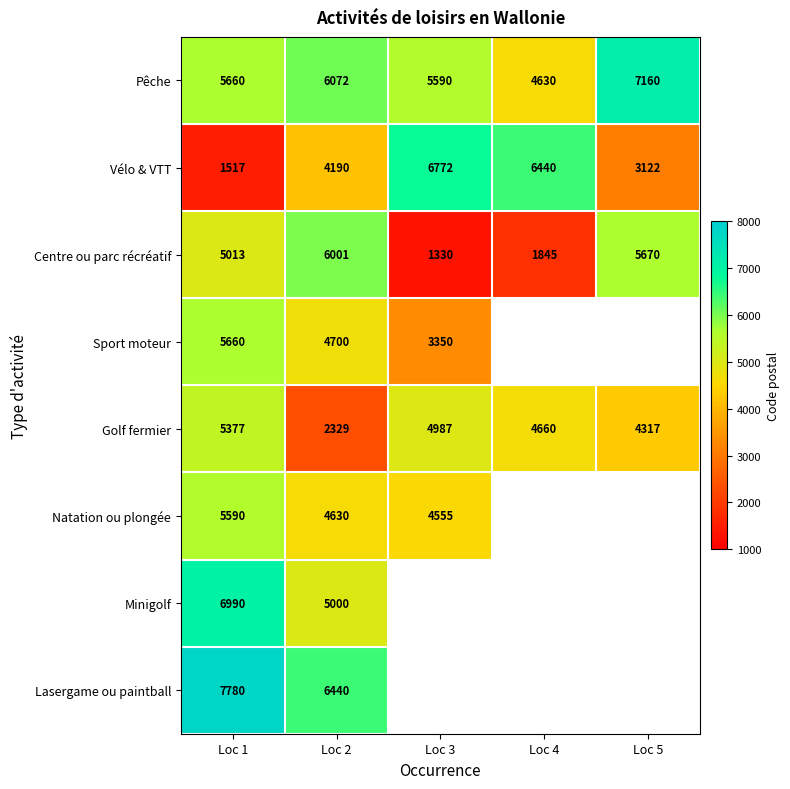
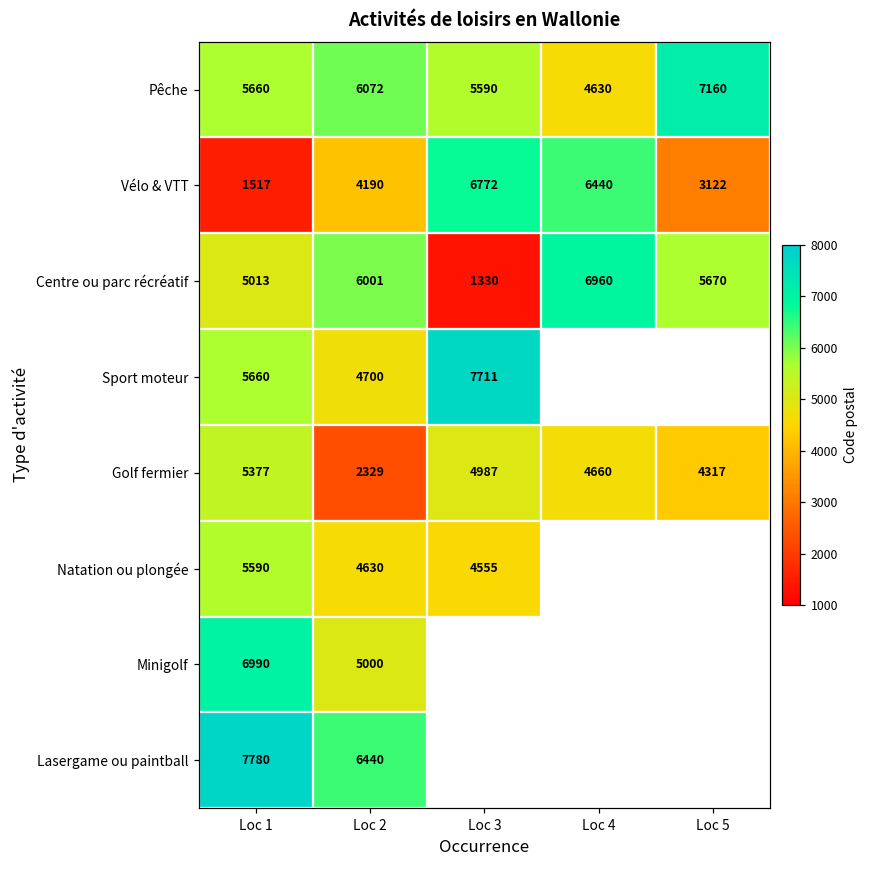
  {
    "Pêche": {
      "Loc 1": 5660,
      "Loc 2": 6072,
      "Loc 3": 5590,
      "Loc 4": 4630,
      "Loc 5": 7160
    },
    "Vélo & VTT": {
      "Loc 1": 1517,
      "Loc 2": 4190,
      "Loc 3": 6772,
      "Loc 4": 6440,
      "Loc 5": 3122
    },
    "Centre ou parc récréatif": {
      "Loc 1": 5013,
      "Loc 2": 6001,
      "Loc 3": 1330,
-     "Loc 4": 1845,
+     "Loc 4": 6960,
      "Loc 5": 5670
    },
    "Sport moteur": {
      "Loc 1": 5660,
      "Loc 2": 4700,
-     "Loc 3": 3350
+     "Loc 3": 7711
    },
    "Golf fermier": {
      "Loc 1": 5377,
      "Loc 2": 2329,
      "Loc 3": 4987,
      "Loc 4": 4660,
      "Loc 5": 4317
    },
    "Natation ou plongée": {
      "Loc 1": 5590,
      "Loc 2": 4630,
      "Loc 3": 4555
    },
    "Minigolf": {
      "Loc 1": 6990,
      "Loc 2": 5000
    },
    "Lasergame ou paintball": {
      "Loc 1": 7780,
      "Loc 2": 6440
    }
  }
